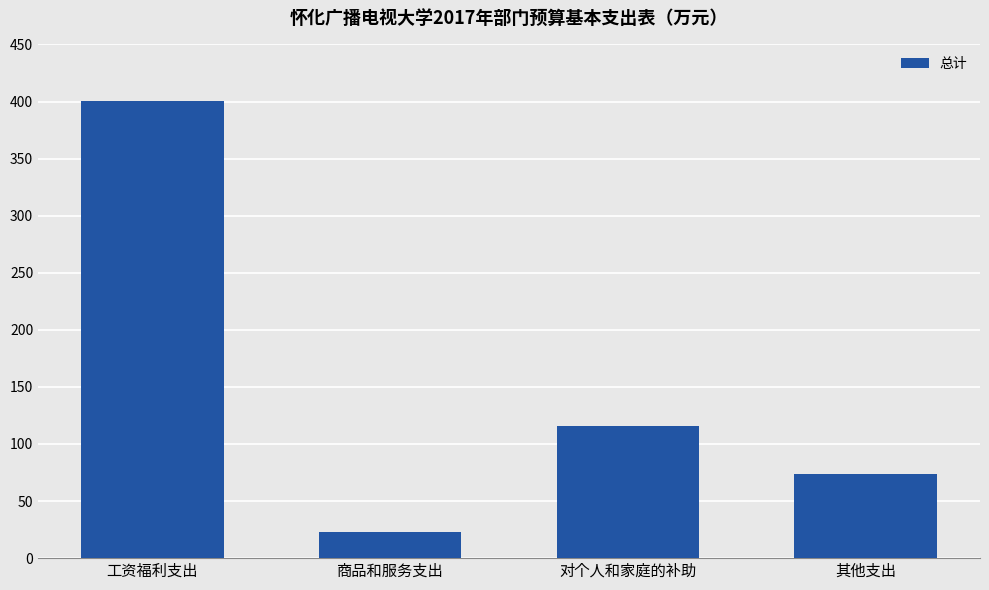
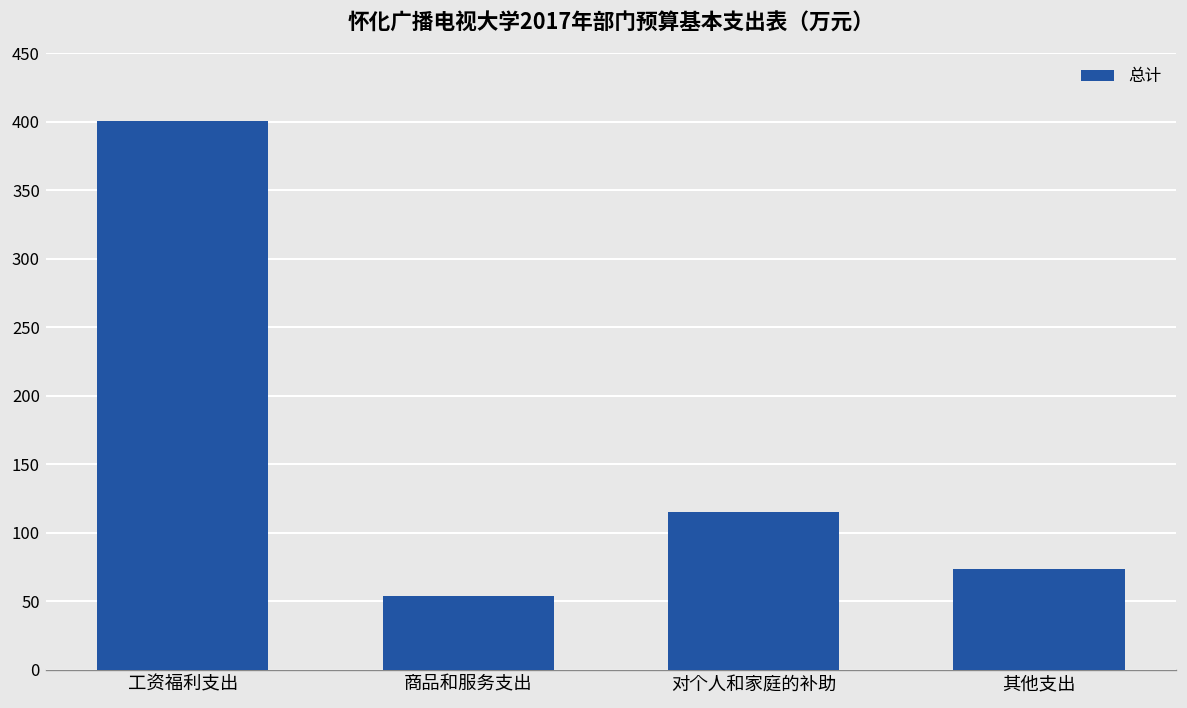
  {
    "工资福利支出": 400,
-   "商品和服务支出": 23,
+   "商品和服务支出": 54,
    "对个人和家庭的补助": 115,
    "其他支出": 74
  }
